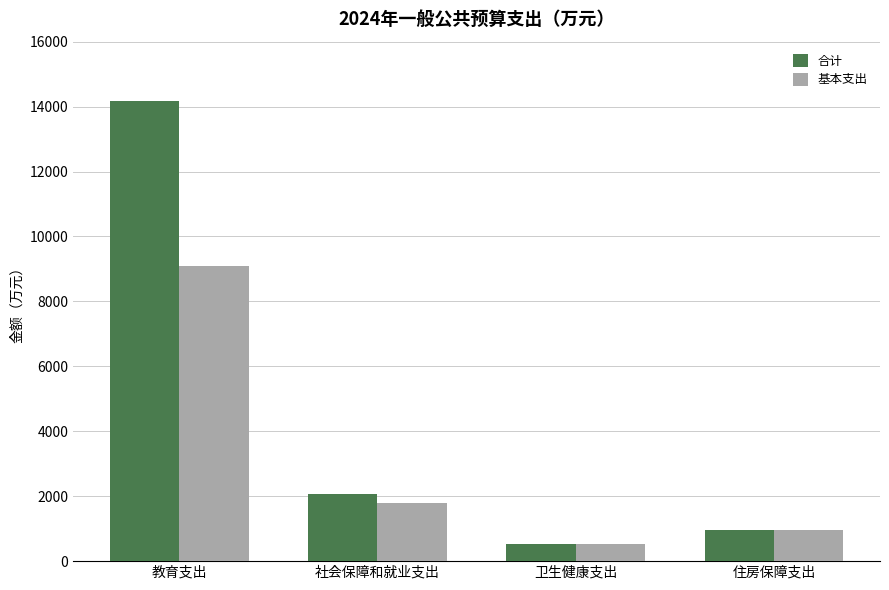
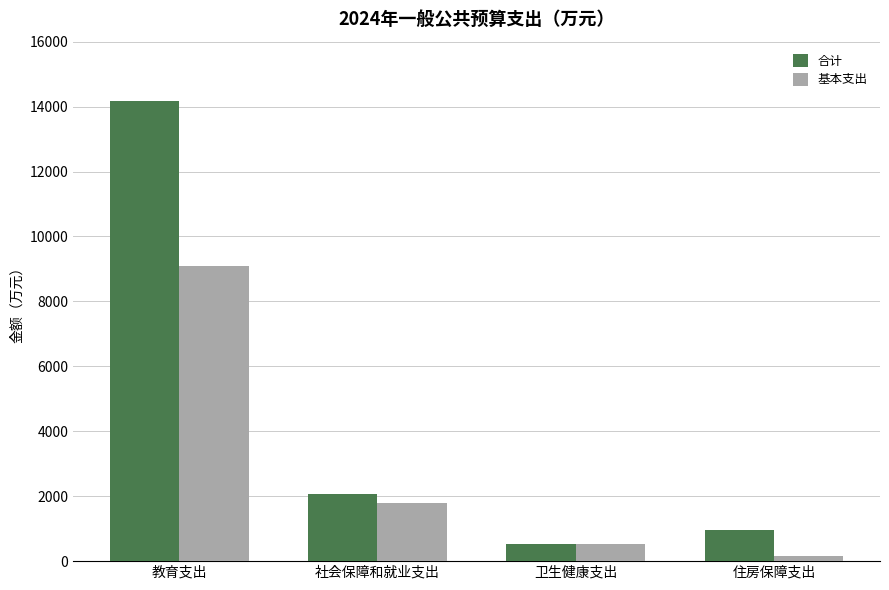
  {
    "合计": {
      "教育支出": 14200,
      "社会保障和就业支出": 2100,
      "卫生健康支出": 500,
      "住房保障支出": 900
    },
    "基本支出": {
      "教育支出": 9100,
      "社会保障和就业支出": 1800,
      "卫生健康支出": 500,
-     "住房保障支出": 900
+     "住房保障支出": 200
    }
  }
